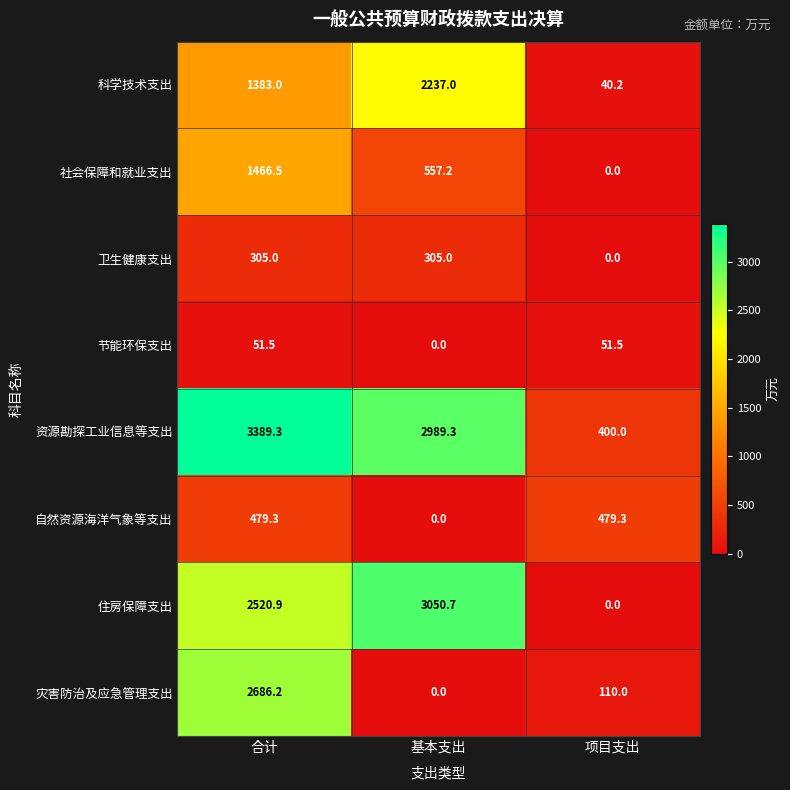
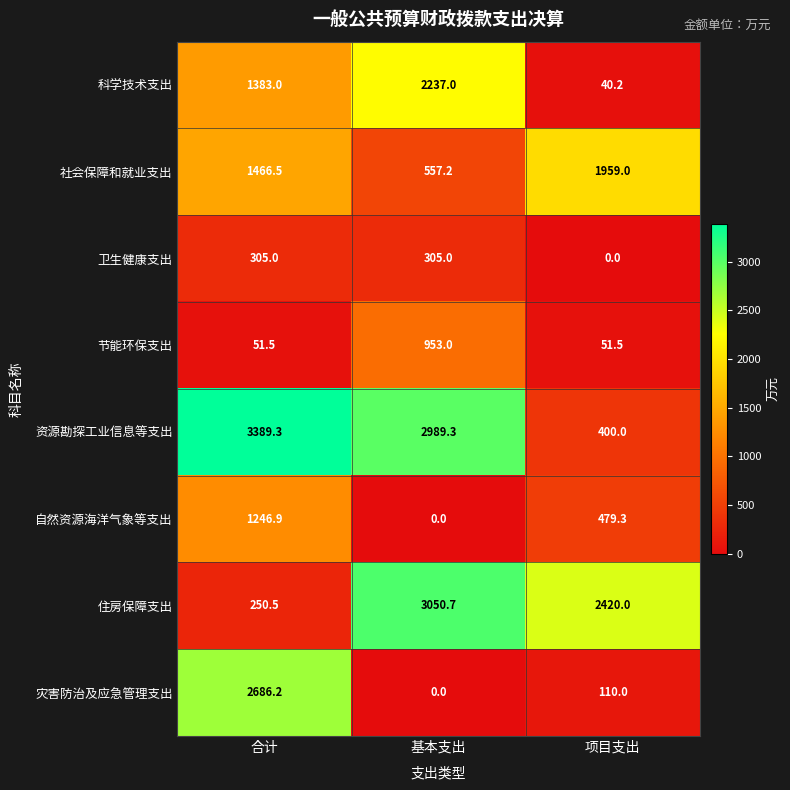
  {
    "科学技术支出": {
      "合计": 1383.0,
      "基本支出": 2237.0,
      "项目支出": 40.2
    },
    "社会保障和就业支出": {
      "合计": 1466.5,
      "基本支出": 557.2,
-     "项目支出": 0.0
+     "项目支出": 1959.0
    },
    "卫生健康支出": {
      "合计": 305.0,
      "基本支出": 305.0,
      "项目支出": 0.0
    },
    "节能环保支出": {
      "合计": 51.5,
-     "基本支出": 0.0,
+     "基本支出": 953.0,
      "项目支出": 51.5
    },
    "资源勘探工业信息等支出": {
      "合计": 3389.3,
      "基本支出": 2989.3,
      "项目支出": 400.0
    },
    "自然资源海洋气象等支出": {
-     "合计": 479.3,
+     "合计": 1246.9,
      "基本支出": 0.0,
      "项目支出": 479.3
    },
    "住房保障支出": {
-     "合计": 2520.9,
+     "合计": 250.5,
      "基本支出": 3050.7,
-     "项目支出": 0.0
+     "项目支出": 2420.0
    },
    "灾害防治及应急管理支出": {
      "合计": 2686.2,
      "基本支出": 0.0,
      "项目支出": 110.0
    }
  }
